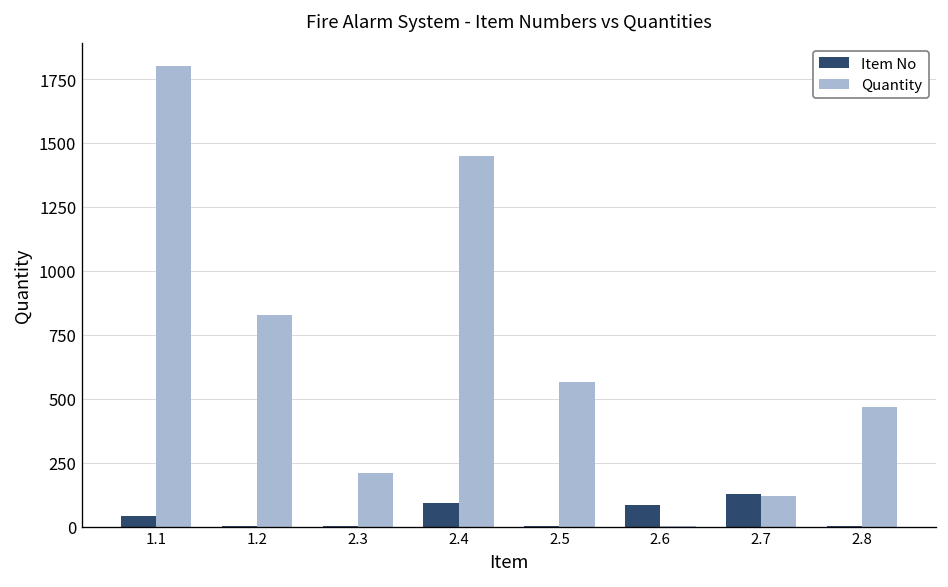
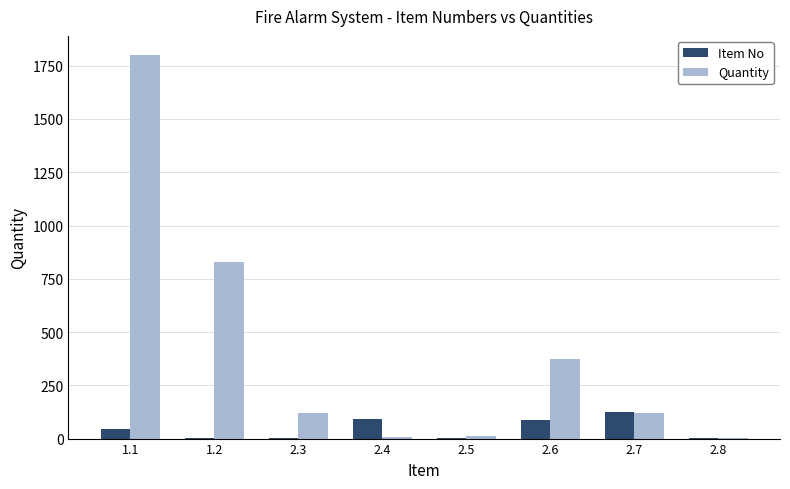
  {
    "Item No": {
      "1.1": 40,
      "2.4": 90,
      "2.6": 90,
      "2.7": 130
    },
    "Quantity": {
      "1.1": 1800,
      "1.2": 830,
-     "2.3": 210,
-     "2.4": 1450,
-     "2.5": 560,
-     "2.6": 0,
+     "2.3": 120,
+     "2.4": 10,
+     "2.5": 10,
+     "2.6": 380,
      "2.7": 120,
-     "2.8": 470
+     "2.8": 0
    }
  }
